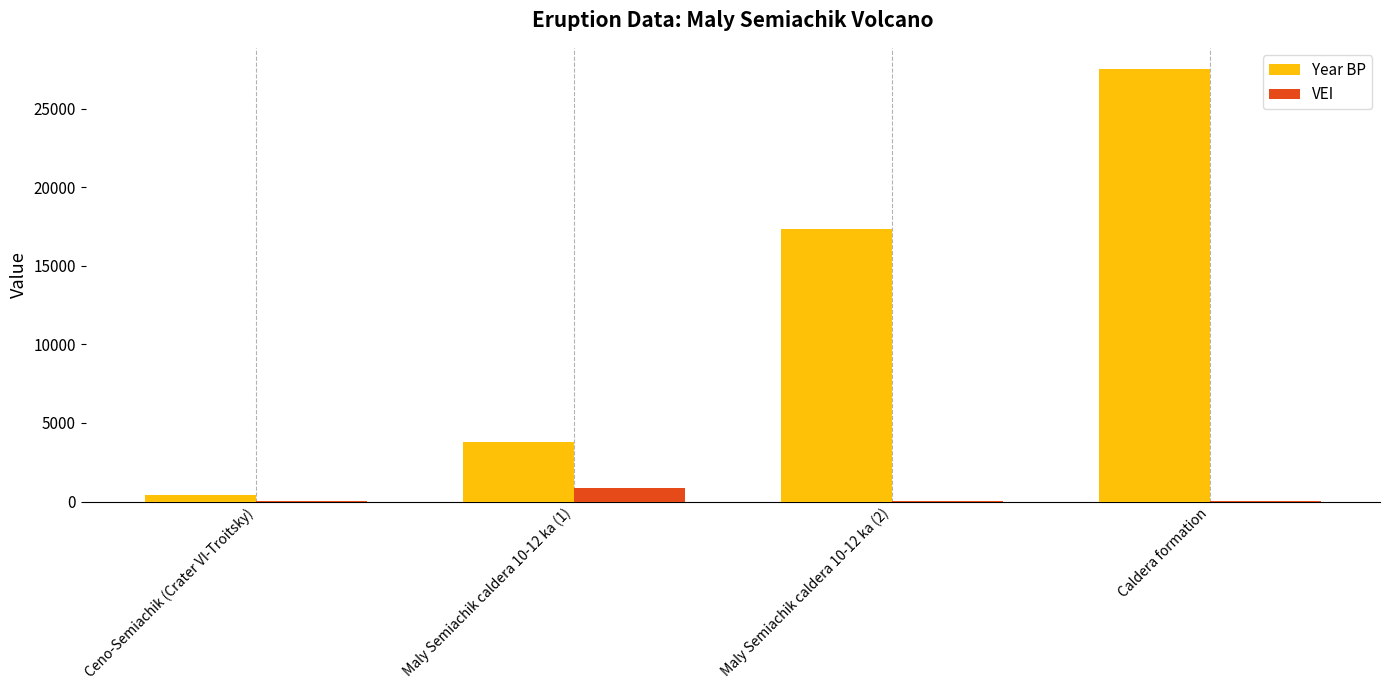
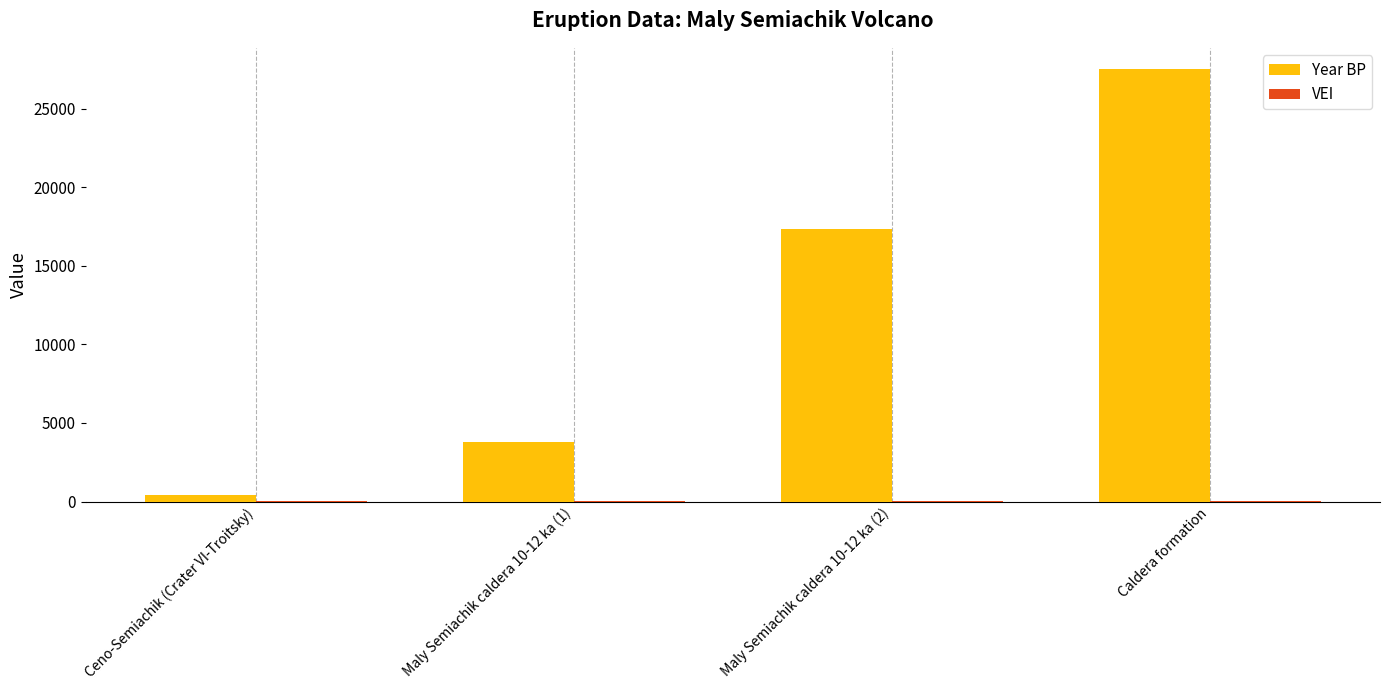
  {
    "Year BP": {
      "Ceno-Semiachik (Crater VI-Troitsky)": 400,
      "Maly Semiachik caldera 10-12 ka (1)": 3800,
      "Maly Semiachik caldera 10-12 ka (2)": 17300,
      "Caldera formation": 27500
    },
    "VEI": {
-     "Maly Semiachik caldera 10-12 ka (1)": 900
+     "Maly Semiachik caldera 10-12 ka (1)": 0
    }
  }
